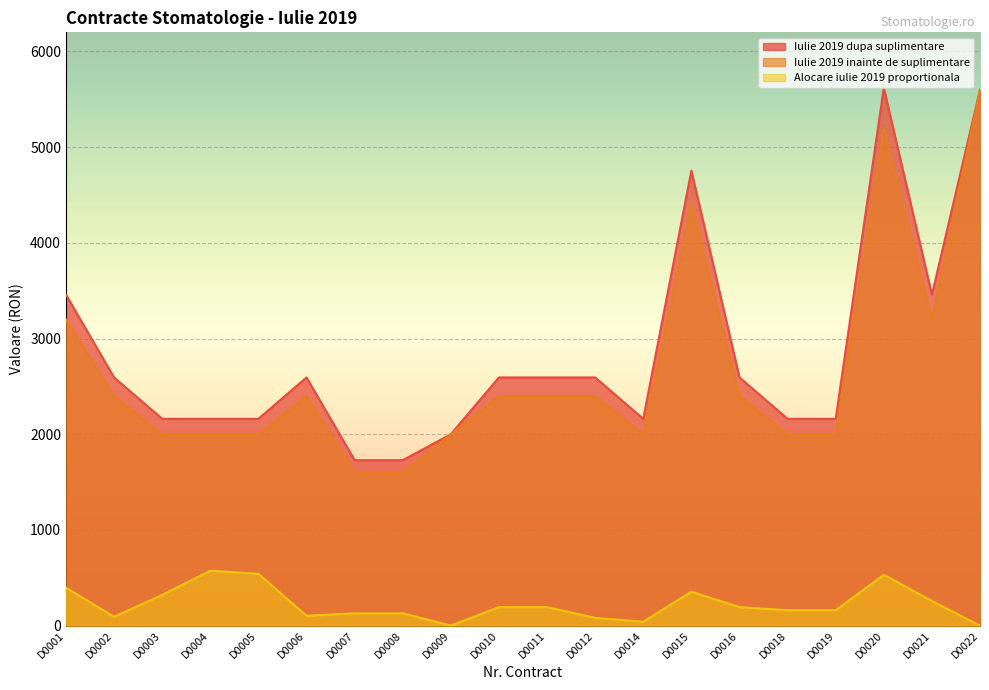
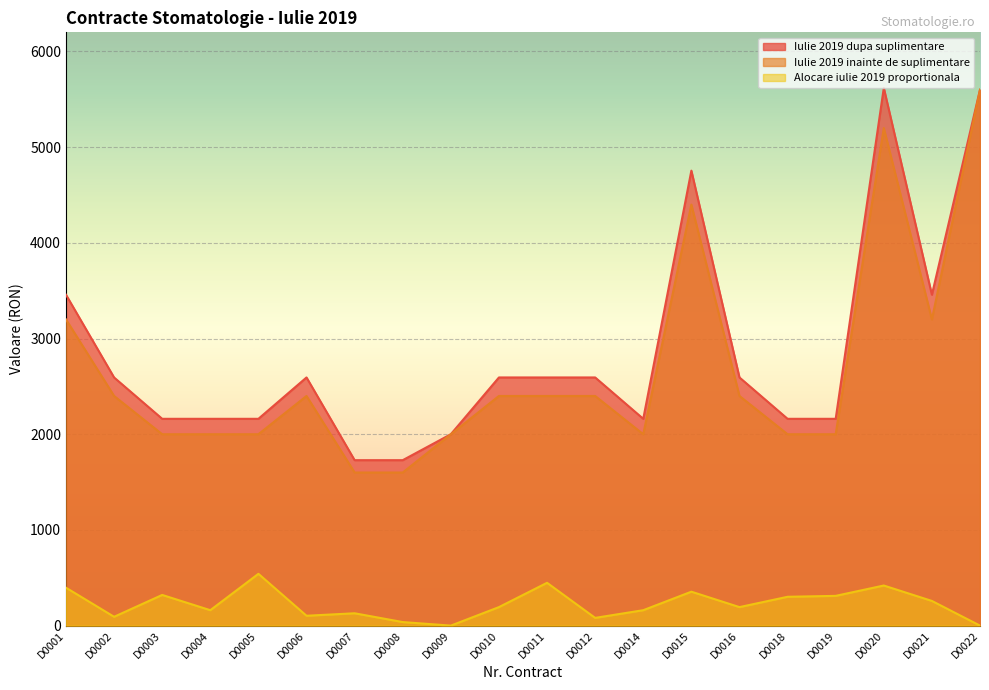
  {
    "Alocare iulie 2019 proportionala": {
      "D0001": 400,
      "D0002": 100,
      "D0003": 300,
-     "D0004": 600,
+     "D0004": 200,
      "D0005": 500,
      "D0006": 100,
      "D0007": 100,
-     "D0008": 100,
+     "D0008": 0,
      "D0009": 0,
      "D0010": 200,
-     "D0011": 200,
+     "D0011": 400,
      "D0012": 100,
-     "D0014": 0,
+     "D0014": 200,
      "D0015": 400,
      "D0016": 200,
-     "D0018": 200,
-     "D0019": 200,
-     "D0020": 500,
+     "D0018": 300,
+     "D0019": 300,
+     "D0020": 400,
      "D0021": 300,
      "D0022": 0
    }
  }
